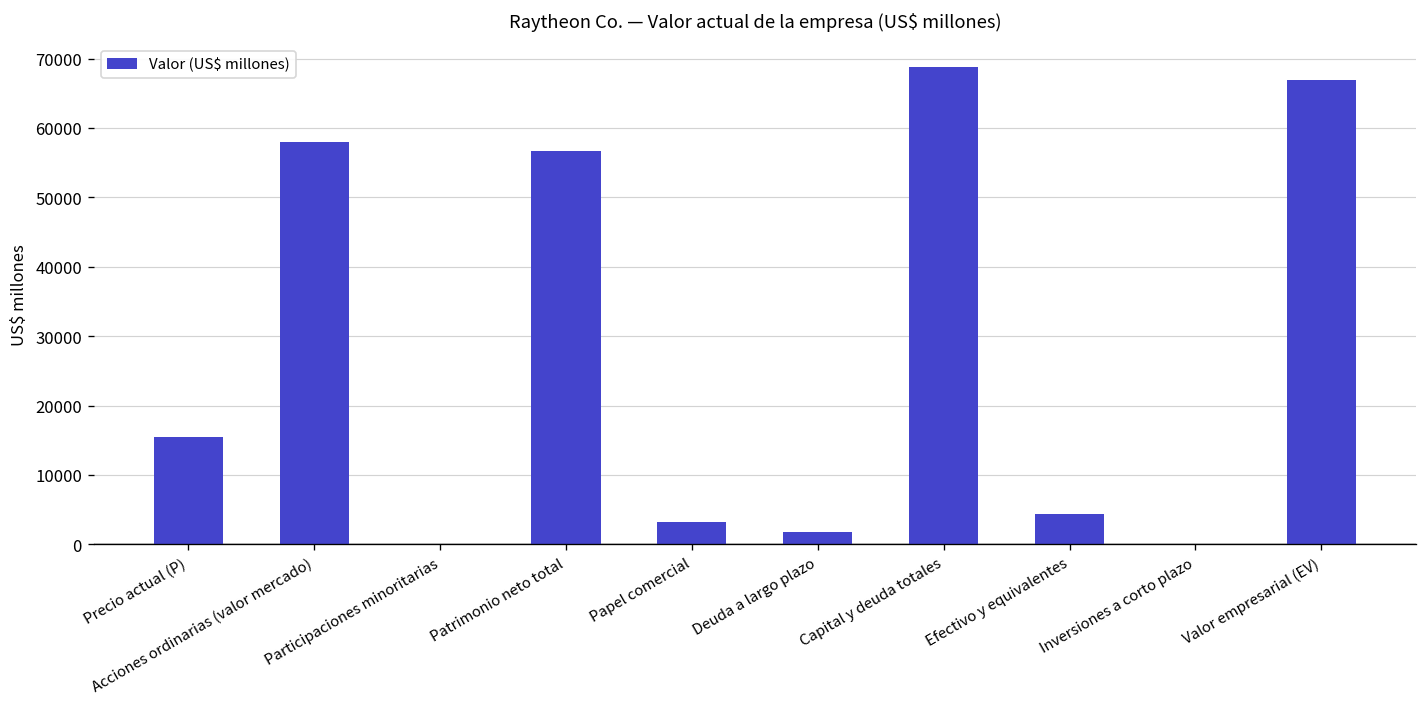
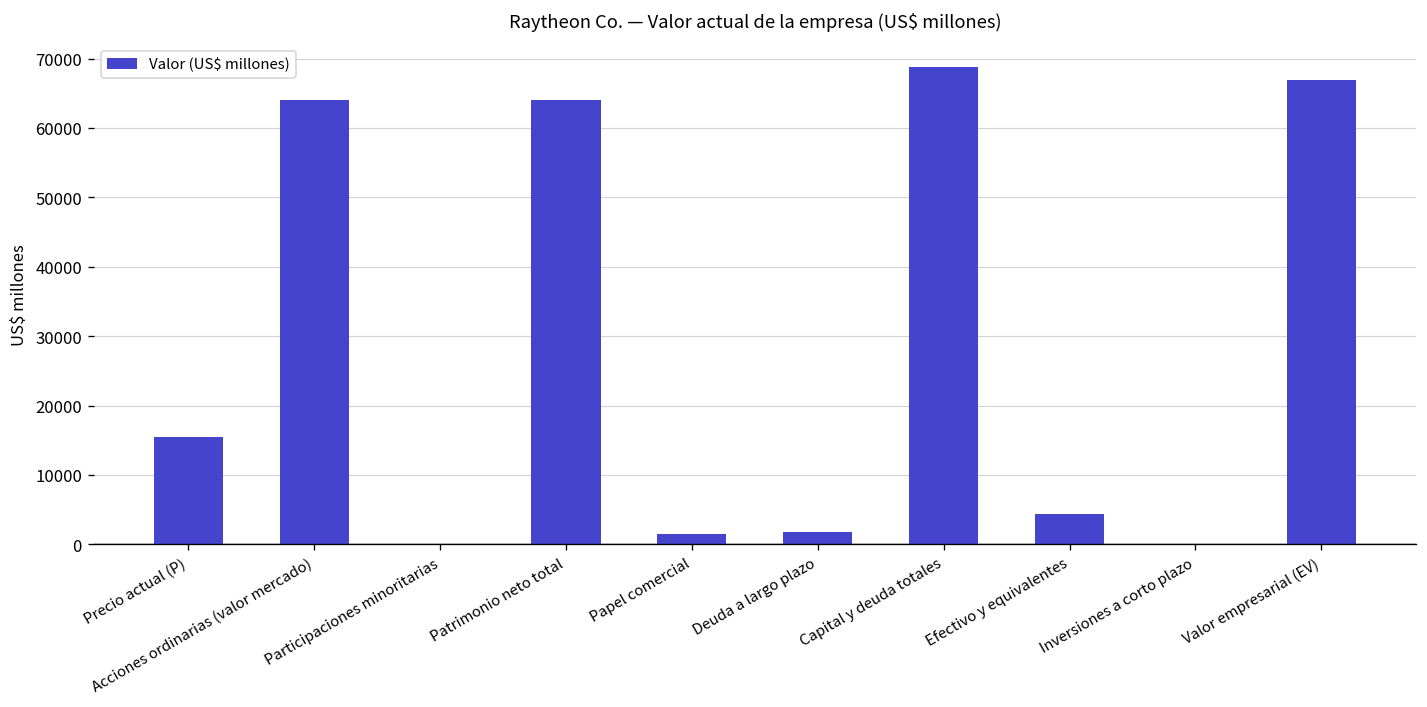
  {
    "Precio actual (P)": 15000,
-   "Acciones ordinarias (valor mercado)": 58000,
+   "Acciones ordinarias (valor mercado)": 64000,
    "Participaciones minoritarias": 0,
-   "Patrimonio neto total": 57000,
-   "Papel comercial": 3000,
+   "Patrimonio neto total": 64000,
+   "Papel comercial": 1000,
    "Deuda a largo plazo": 2000,
    "Capital y deuda totales": 69000,
    "Efectivo y equivalentes": 4000,
    "Inversiones a corto plazo": 0,
    "Valor empresarial (EV)": 67000
  }
